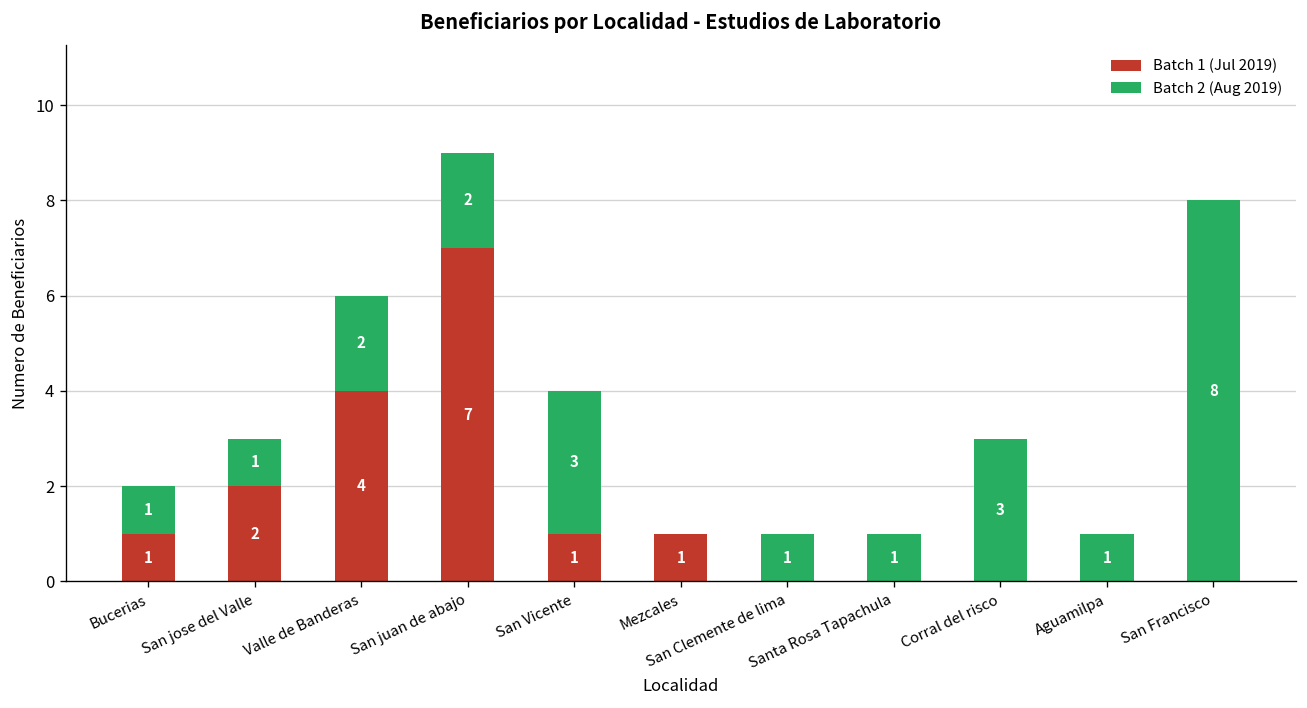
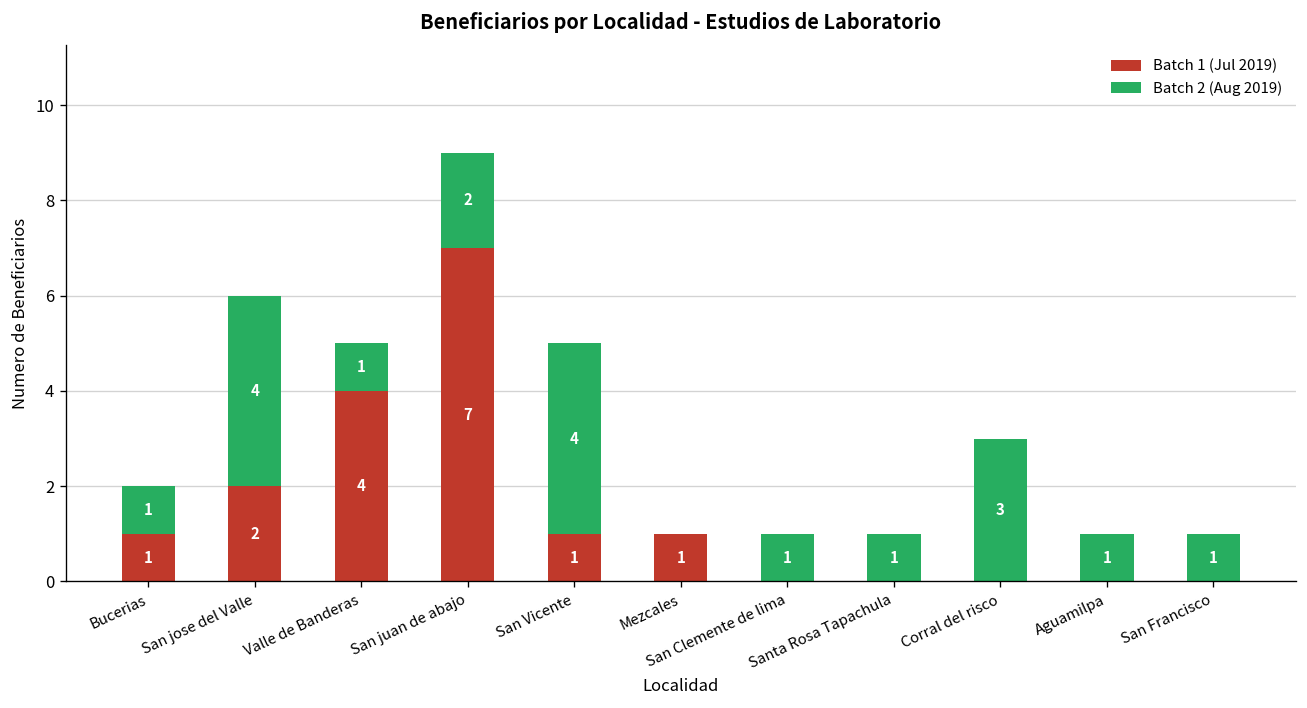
  {
    "Batch 1 (Jul 2019)": {
      "Bucerias": 1,
      "San jose del Valle": 2,
      "Valle de Banderas": 4,
      "San juan de abajo": 7,
      "San Vicente": 1,
      "Mezcales": 1
    },
    "Batch 2 (Aug 2019)": {
      "Bucerias": 1,
-     "San jose del Valle": 1,
-     "Valle de Banderas": 2,
+     "San jose del Valle": 4,
+     "Valle de Banderas": 1,
      "San juan de abajo": 2,
-     "San Vicente": 3,
+     "San Vicente": 4,
      "San Clemente de lima": 1,
      "Santa Rosa Tapachula": 1,
      "Corral del risco": 3,
      "Aguamilpa": 1,
-     "San Francisco": 8
+     "San Francisco": 1
    }
  }
